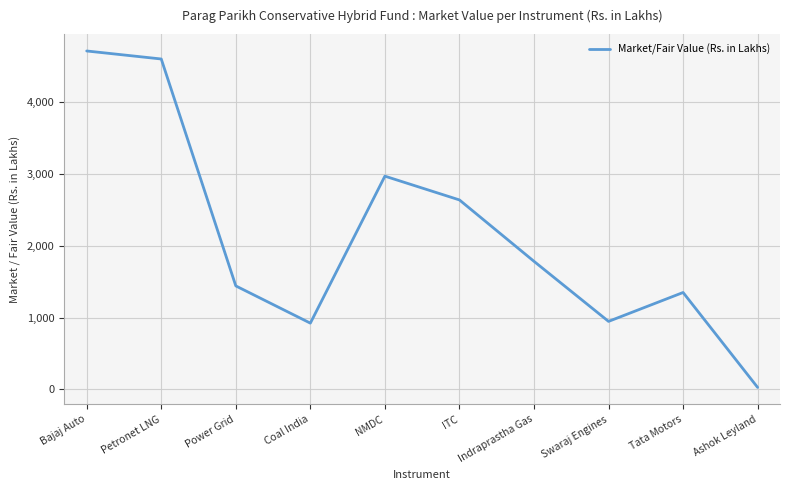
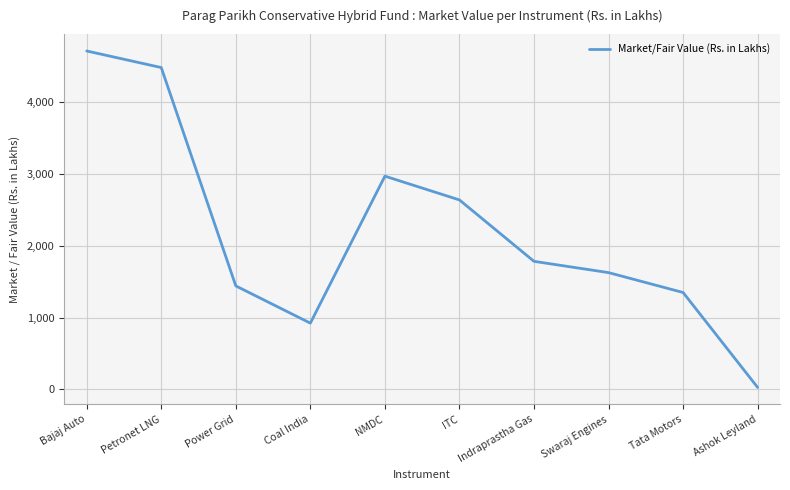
  {
    "Bajaj Auto": "4,700",
-   "Petronet LNG": "4,600",
+   "Petronet LNG": "4,500",
    "Power Grid": "1,400",
    "Coal India": "900",
    "NMDC": "3,000",
    "ITC": "2,600",
    "Indraprastha Gas": "1,800",
-   "Swaraj Engines": "900",
+   "Swaraj Engines": "1,600",
    "Tata Motors": "1,300",
    "Ashok Leyland": "0"
  }
